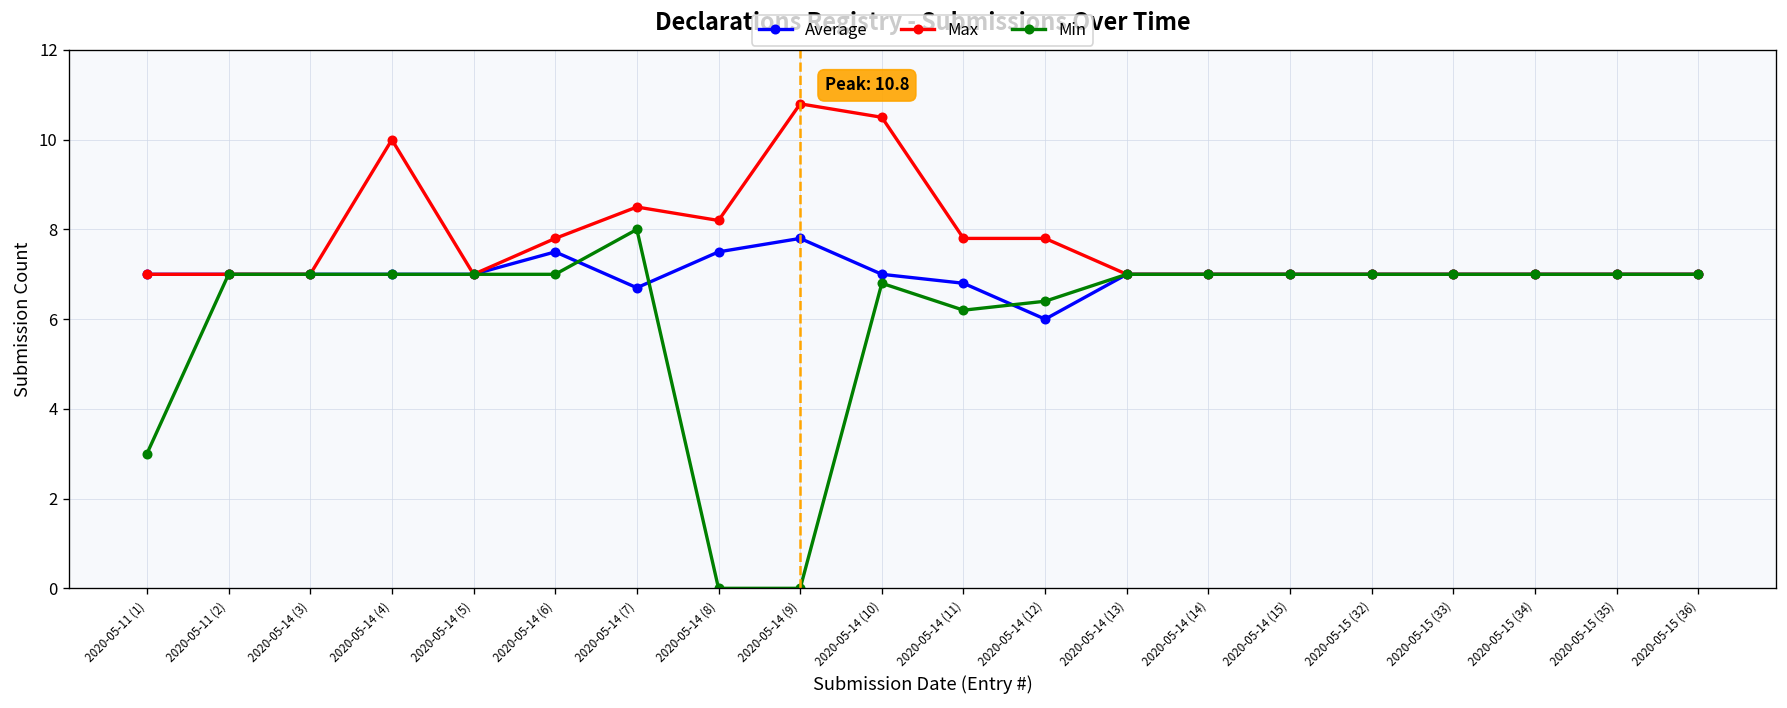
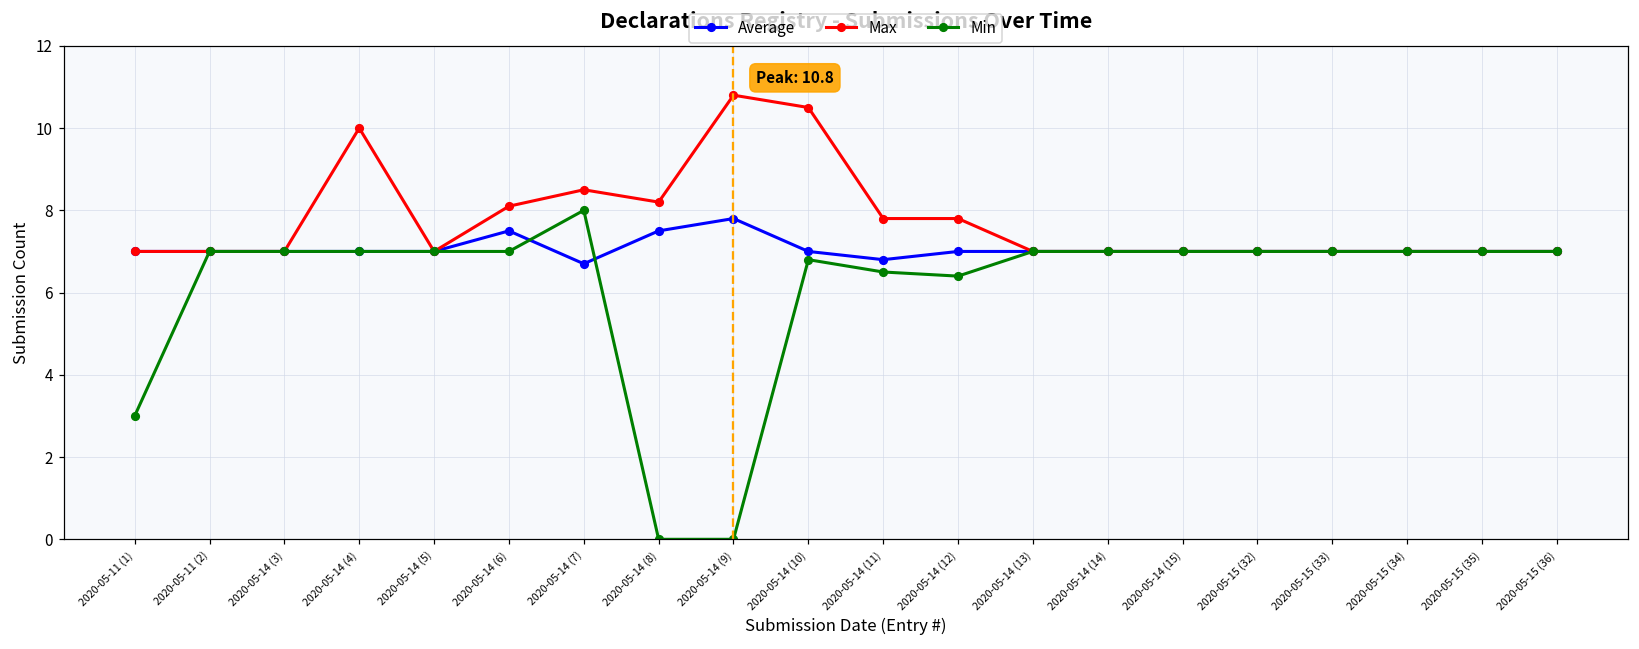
  {
    "Average": {
      "2020-05-14 (6)": 7.5,
      "2020-05-14 (7)": 6.7,
      "2020-05-14 (8)": 7.5,
      "2020-05-14 (9)": 7.8,
      "2020-05-14 (10)": 7,
      "2020-05-14 (11)": 6.8,
-     "2020-05-14 (12)": 6
+     "2020-05-14 (12)": 7
    },
    "Max": {
      "2020-05-14 (4)": 10.0,
-     "2020-05-14 (6)": 7.8,
+     "2020-05-14 (6)": 8.1,
      "2020-05-14 (7)": 8.5,
      "2020-05-14 (8)": 8.2,
      "2020-05-14 (9)": 10.8,
      "2020-05-14 (11)": 7.8,
      "2020-05-14 (12)": 7.8
    },
    "Min": {
      "2020-05-11 (1)": 3.0,
      "2020-05-14 (6)": 7.0,
      "2020-05-14 (7)": 8.0,
      "2020-05-14 (8)": 0.0,
      "2020-05-14 (9)": 0.0,
      "2020-05-14 (10)": 6.8,
-     "2020-05-14 (11)": 6.2,
+     "2020-05-14 (11)": 6.5,
      "2020-05-14 (12)": 6.4
    }
  }
